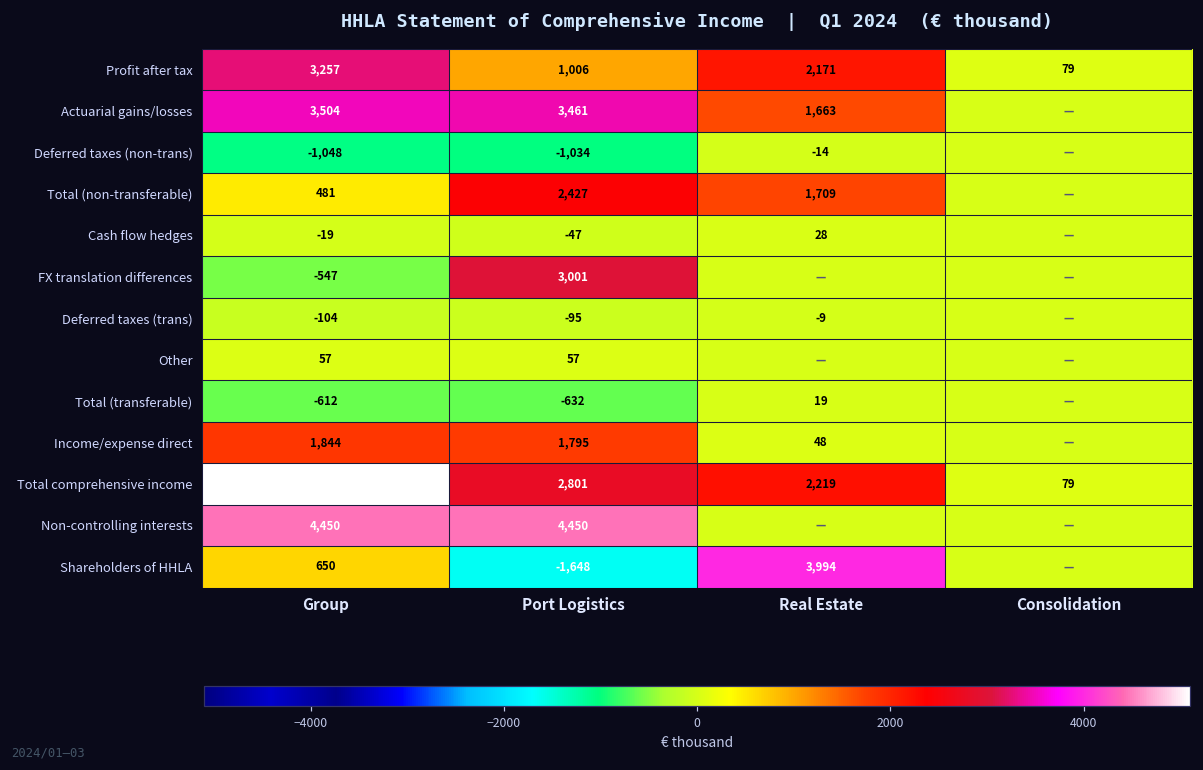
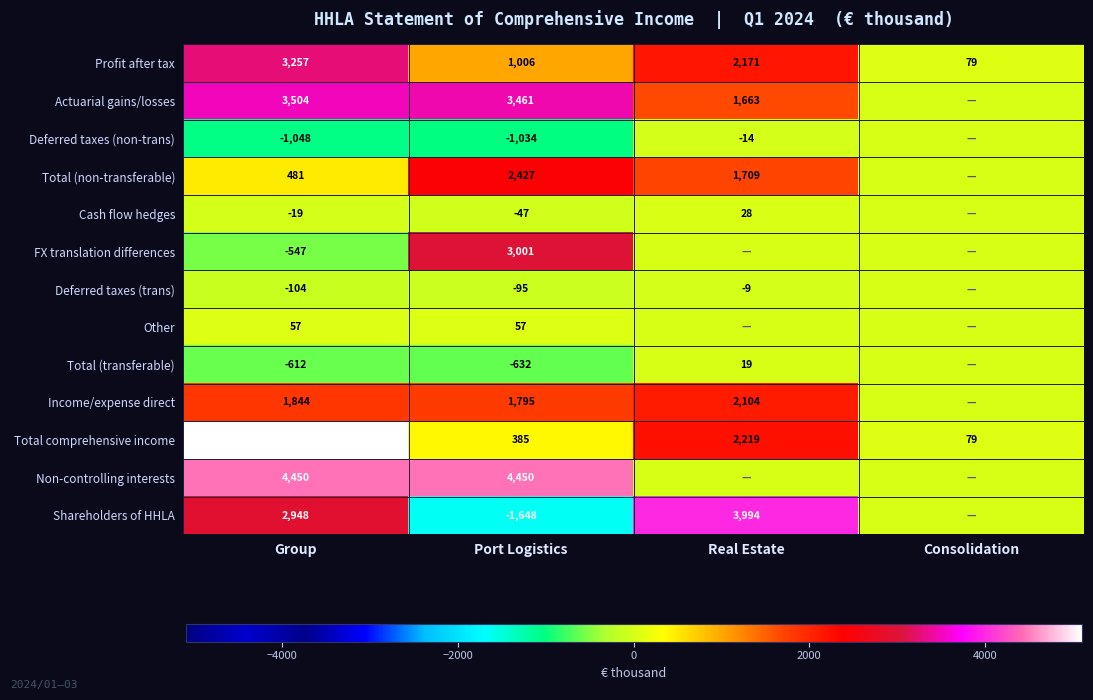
  {
    "Profit after tax": {
      "Group": "3,257",
      "Port Logistics": "1,006",
      "Real Estate": "2,171",
      "Consolidation": "79"
    },
    "Actuarial gains/losses": {
      "Group": "3,504",
      "Port Logistics": "3,461",
      "Real Estate": "1,663"
    },
    "Deferred taxes (non-trans)": {
      "Group": "-1,048",
      "Port Logistics": "-1,034",
      "Real Estate": "-14"
    },
    "Total (non-transferable)": {
      "Group": "481",
      "Port Logistics": "2,427",
      "Real Estate": "1,709"
    },
    "Cash flow hedges": {
      "Group": "-19",
      "Port Logistics": "-47",
      "Real Estate": "28"
    },
    "FX translation differences": {
      "Group": "-547",
      "Port Logistics": "3,001"
    },
    "Deferred taxes (trans)": {
      "Group": "-104",
      "Port Logistics": "-95",
      "Real Estate": "-9"
    },
    "Other": {
      "Group": "57",
      "Port Logistics": "57"
    },
    "Total (transferable)": {
      "Group": "-612",
      "Port Logistics": "-632",
      "Real Estate": "19"
    },
    "Income/expense direct": {
      "Group": "1,844",
      "Port Logistics": "1,795",
-     "Real Estate": "48"
+     "Real Estate": "2,104"
    },
    "Total comprehensive income": {
-     "Port Logistics": "2,801",
+     "Port Logistics": "385",
      "Real Estate": "2,219",
      "Consolidation": "79"
    },
    "Non-controlling interests": {
      "Group": "4,450",
      "Port Logistics": "4,450"
    },
    "Shareholders of HHLA": {
-     "Group": "650",
+     "Group": "2,948",
      "Port Logistics": "-1,648",
      "Real Estate": "3,994"
    }
  }
